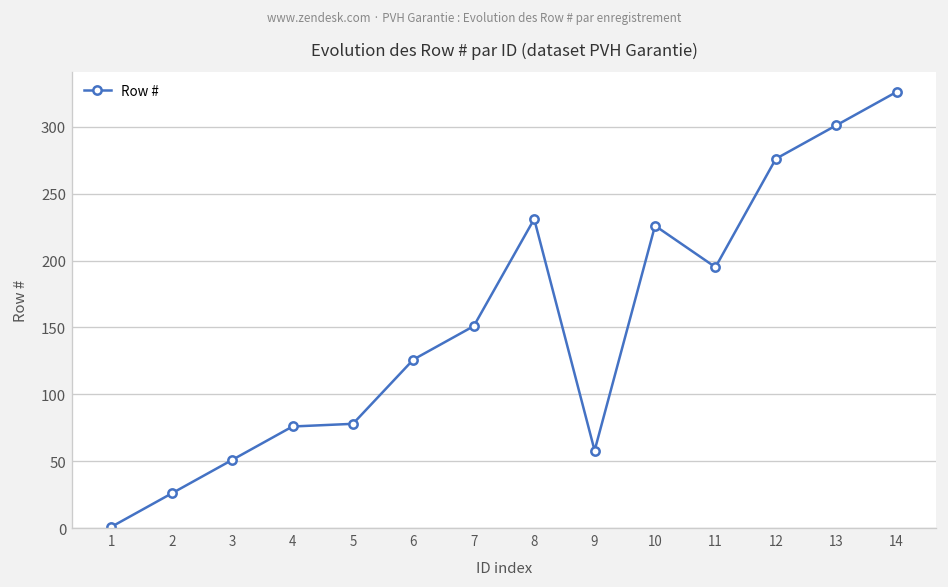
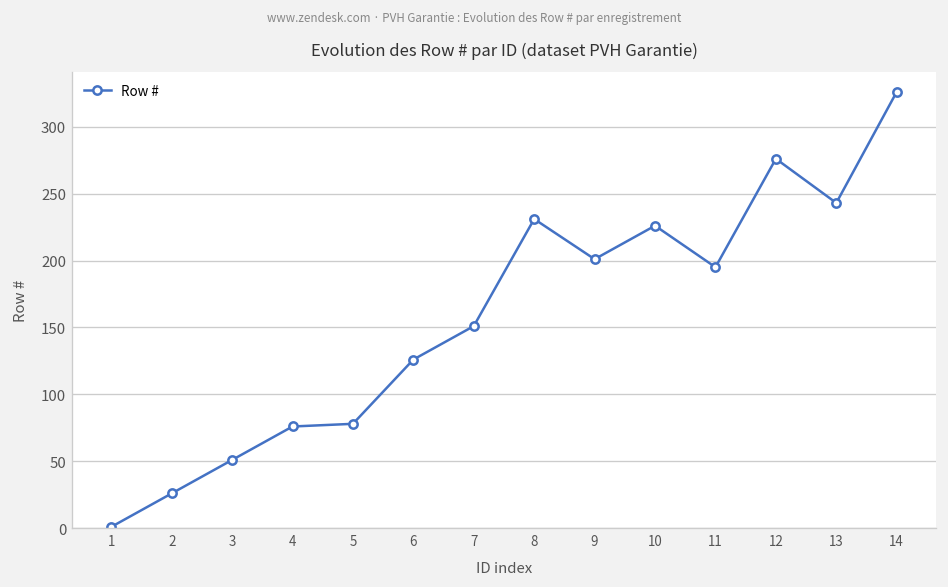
  {
    "1": 1,
    "2": 26,
    "3": 51,
    "4": 76,
    "5": 78,
    "6": 126,
    "7": 151,
    "8": 231,
-   "9": 58,
+   "9": 201,
    "10": 226,
    "11": 195,
    "12": 276,
-   "13": 301,
+   "13": 243,
    "14": 326
  }
